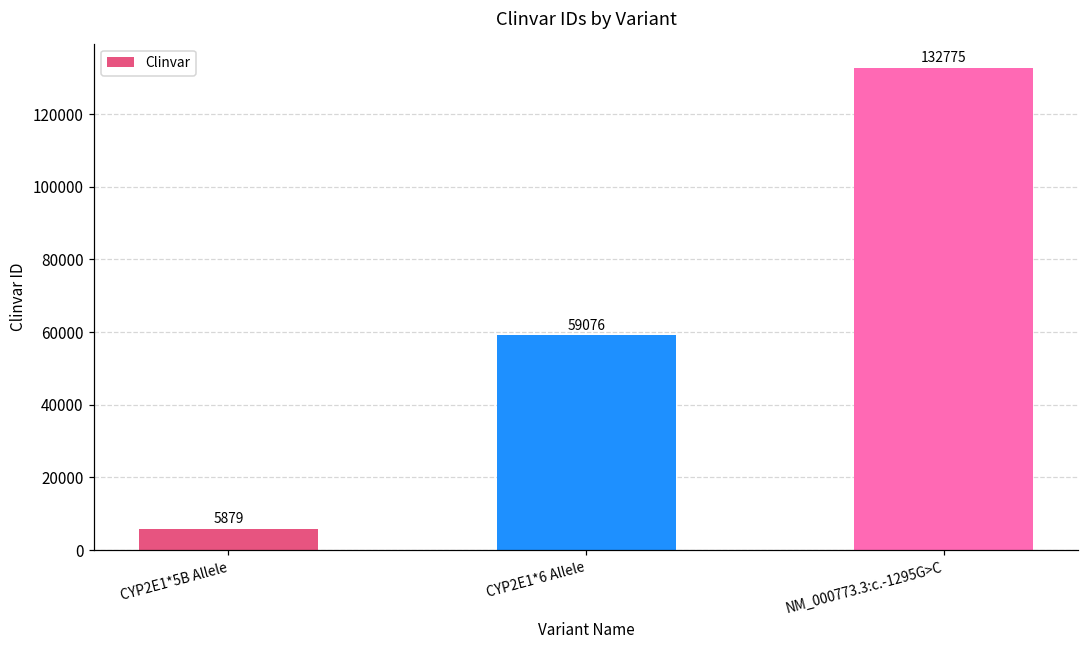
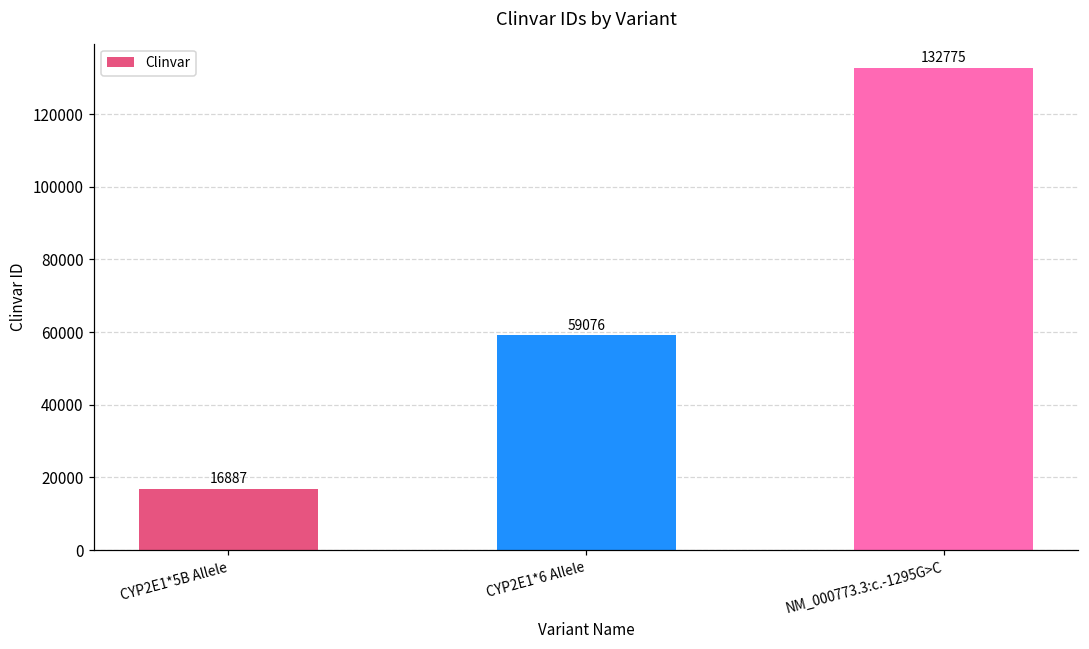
  {
-   "CYP2E1*5B Allele": 5879,
+   "CYP2E1*5B Allele": 16887,
    "CYP2E1*6 Allele": 59076,
    "NM_000773.3:c.-1295G>C": 132775
  }
